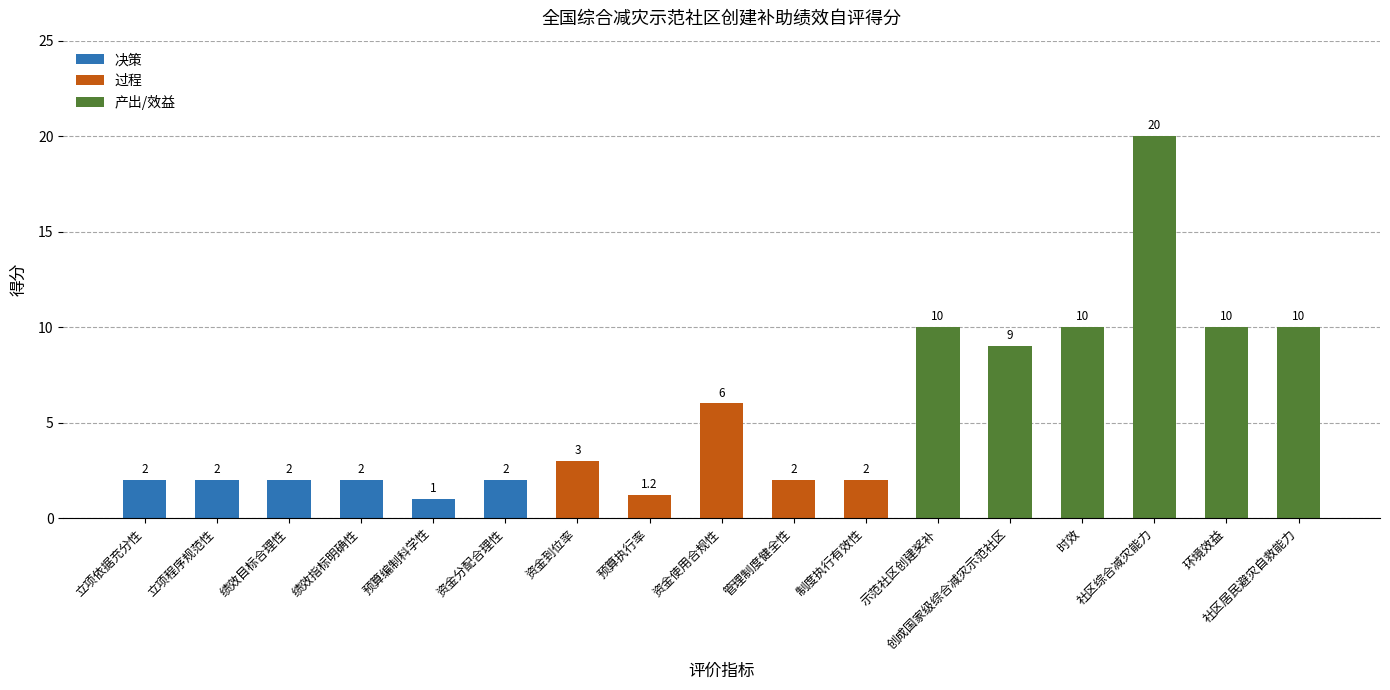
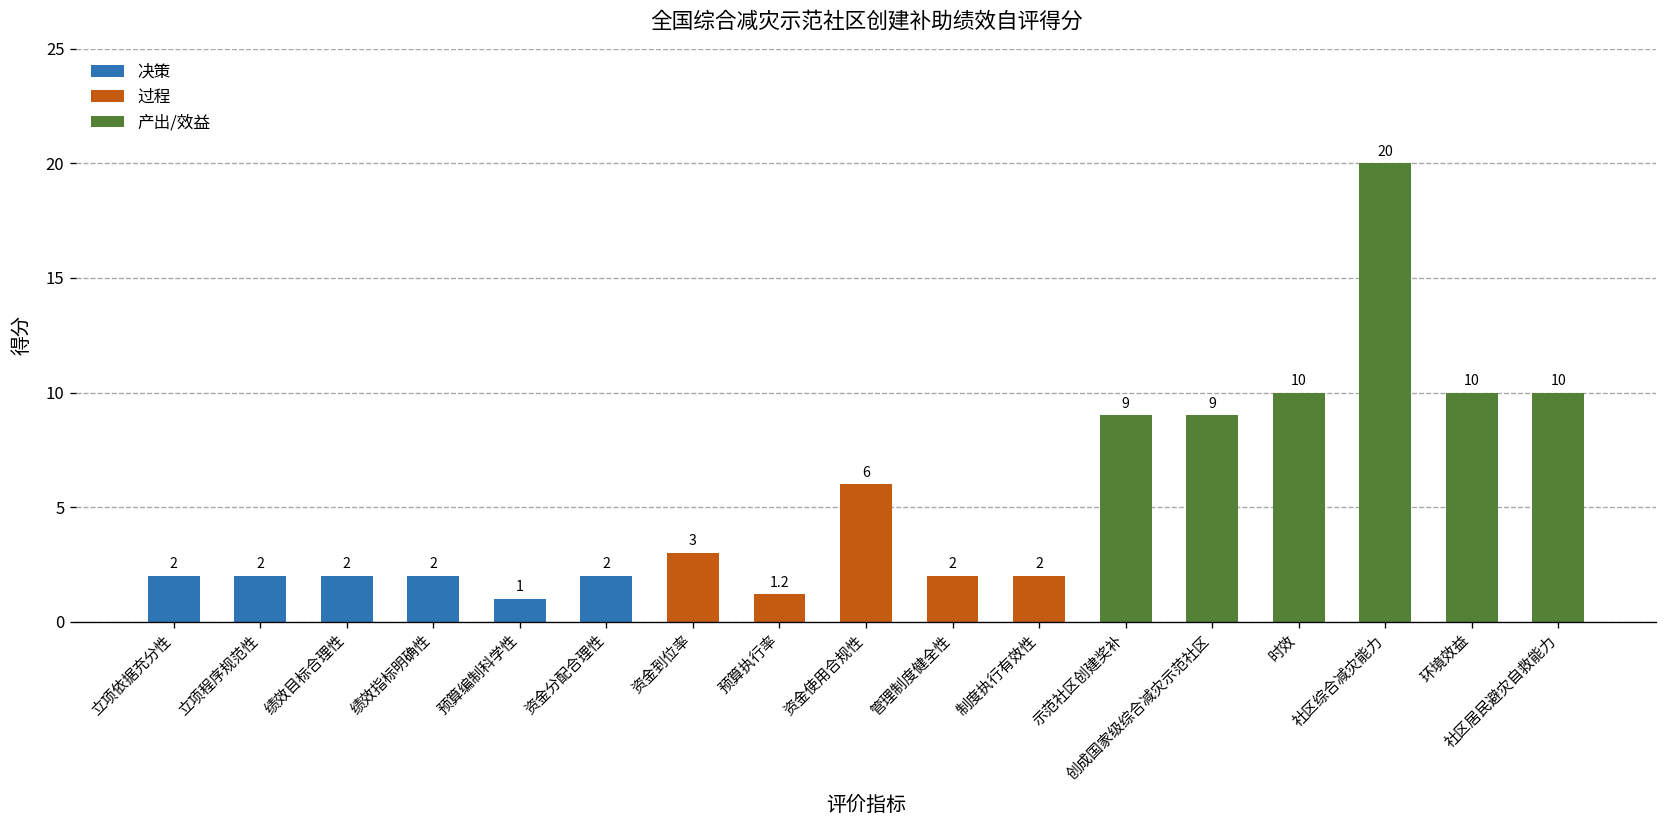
  {
    "立项依据充分性": 2,
    "立项程序规范性": 2,
    "绩效目标合理性": 2,
    "绩效指标明确性": 2,
    "预算编制科学性": 1,
    "资金分配合理性": 2,
    "资金到位率": 3,
    "预算执行率": 1.2,
    "资金使用合规性": 6,
    "管理制度健全性": 2,
    "制度执行有效性": 2,
-   "示范社区创建奖补": 10,
+   "示范社区创建奖补": 9,
    "创成国家级综合减灾示范社区": 9,
    "时效": 10,
    "社区综合减灾能力": 20,
    "环境效益": 10,
    "社区居民避灾自救能力": 10
  }
